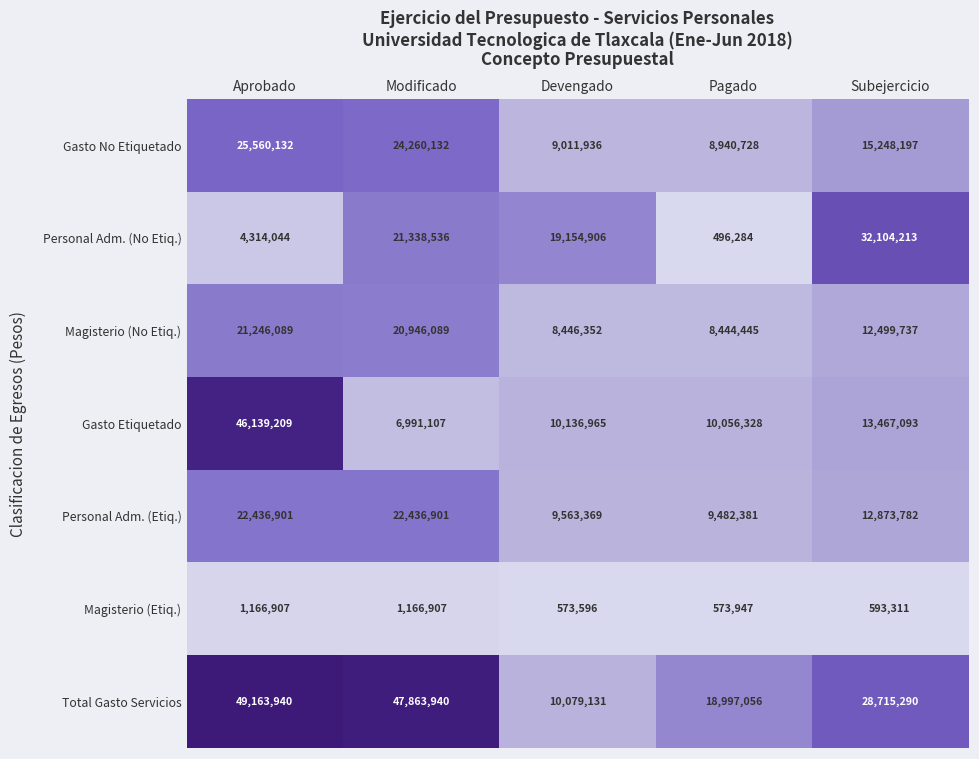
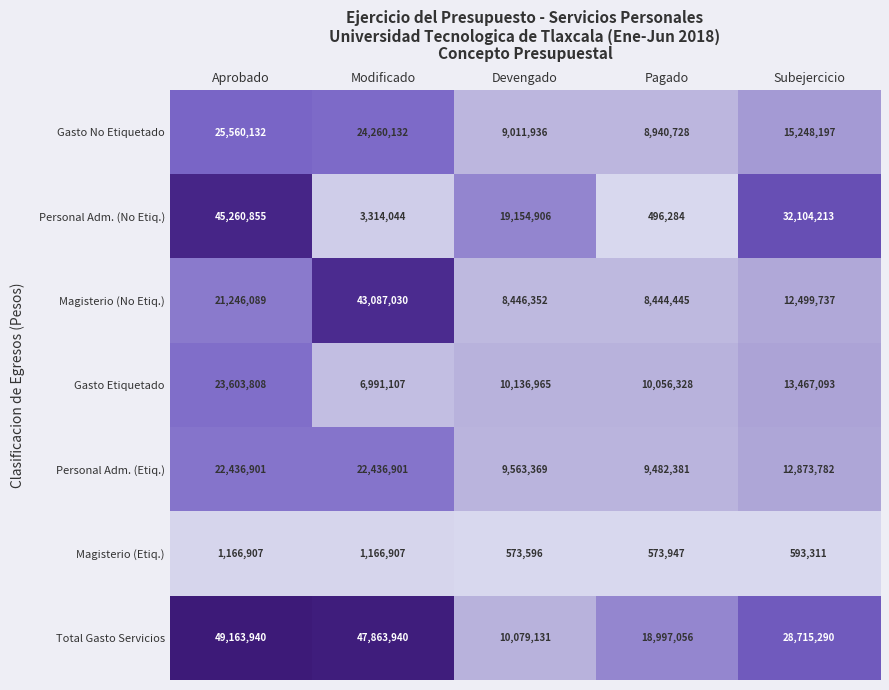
  {
    "Gasto No Etiquetado": {
      "Aprobado": "25,560,132",
      "Modificado": "24,260,132",
      "Devengado": "9,011,936",
      "Pagado": "8,940,728",
      "Subejercicio": "15,248,197"
    },
    "Personal Adm. (No Etiq.)": {
-     "Aprobado": "4,314,044",
-     "Modificado": "21,338,536",
+     "Aprobado": "45,260,855",
+     "Modificado": "3,314,044",
      "Devengado": "19,154,906",
      "Pagado": "496,284",
      "Subejercicio": "32,104,213"
    },
    "Magisterio (No Etiq.)": {
      "Aprobado": "21,246,089",
-     "Modificado": "20,946,089",
+     "Modificado": "43,087,030",
      "Devengado": "8,446,352",
      "Pagado": "8,444,445",
      "Subejercicio": "12,499,737"
    },
    "Gasto Etiquetado": {
-     "Aprobado": "46,139,209",
+     "Aprobado": "23,603,808",
      "Modificado": "6,991,107",
      "Devengado": "10,136,965",
      "Pagado": "10,056,328",
      "Subejercicio": "13,467,093"
    },
    "Personal Adm. (Etiq.)": {
      "Aprobado": "22,436,901",
      "Modificado": "22,436,901",
      "Devengado": "9,563,369",
      "Pagado": "9,482,381",
      "Subejercicio": "12,873,782"
    },
    "Magisterio (Etiq.)": {
      "Aprobado": "1,166,907",
      "Modificado": "1,166,907",
      "Devengado": "573,596",
      "Pagado": "573,947",
      "Subejercicio": "593,311"
    },
    "Total Gasto Servicios": {
      "Aprobado": "49,163,940",
      "Modificado": "47,863,940",
      "Devengado": "10,079,131",
      "Pagado": "18,997,056",
      "Subejercicio": "28,715,290"
    }
  }
